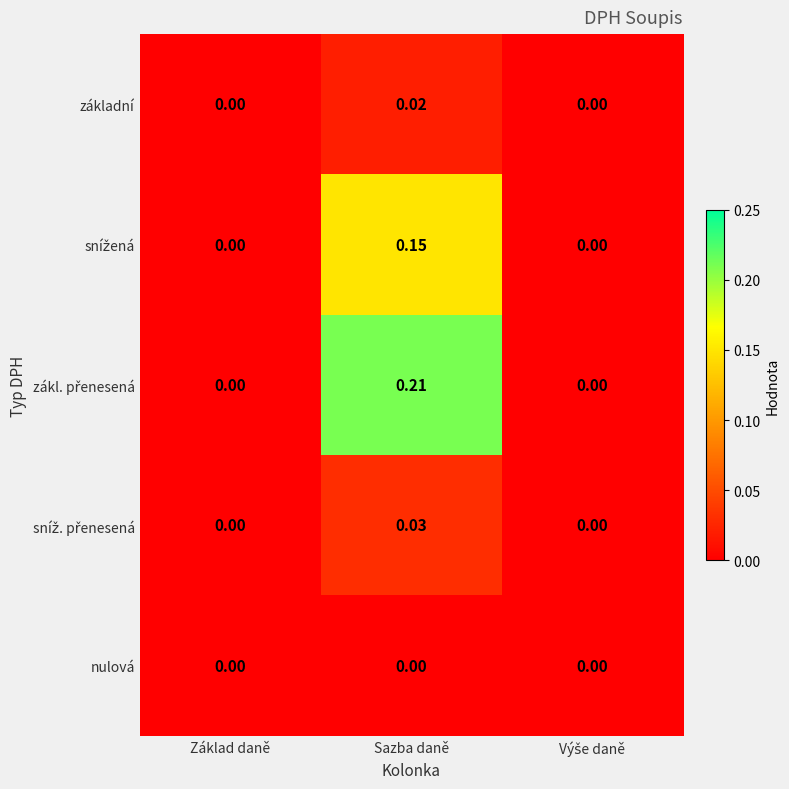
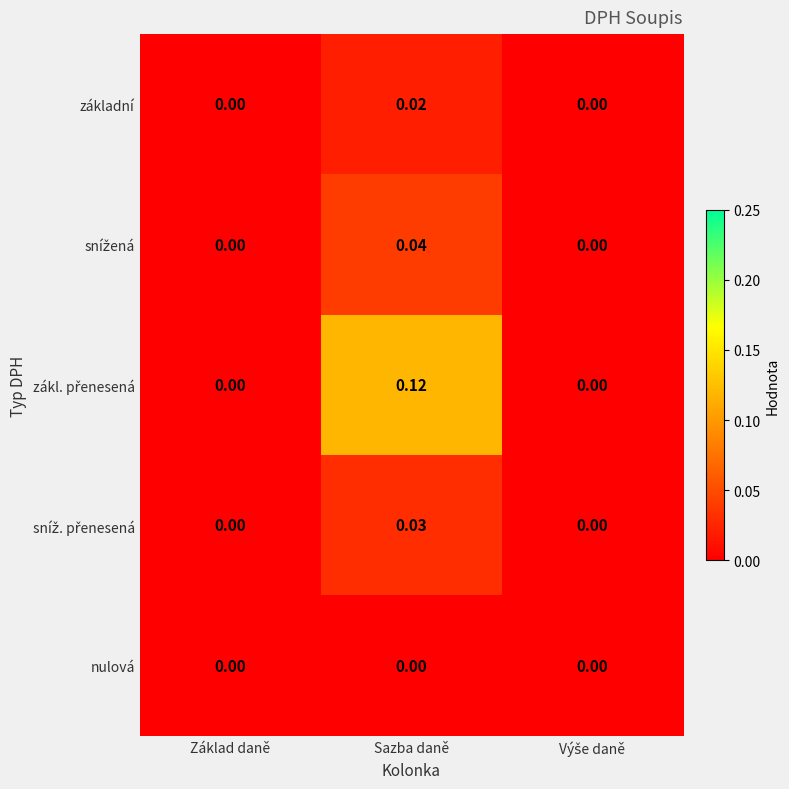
  {
    "základní": {
      "Základ daně": 0.00,
      "Sazba daně": 0.02,
      "Výše daně": 0.00
    },
    "snížená": {
      "Základ daně": 0.00,
-     "Sazba daně": 0.15,
+     "Sazba daně": 0.04,
      "Výše daně": 0.00
    },
    "zákl. přenesená": {
      "Základ daně": 0.00,
-     "Sazba daně": 0.21,
+     "Sazba daně": 0.12,
      "Výše daně": 0.00
    },
    "sníž. přenesená": {
      "Základ daně": 0.00,
      "Sazba daně": 0.03,
      "Výše daně": 0.00
    },
    "nulová": {
      "Základ daně": 0.00,
      "Sazba daně": 0.00,
      "Výše daně": 0.00
    }
  }
